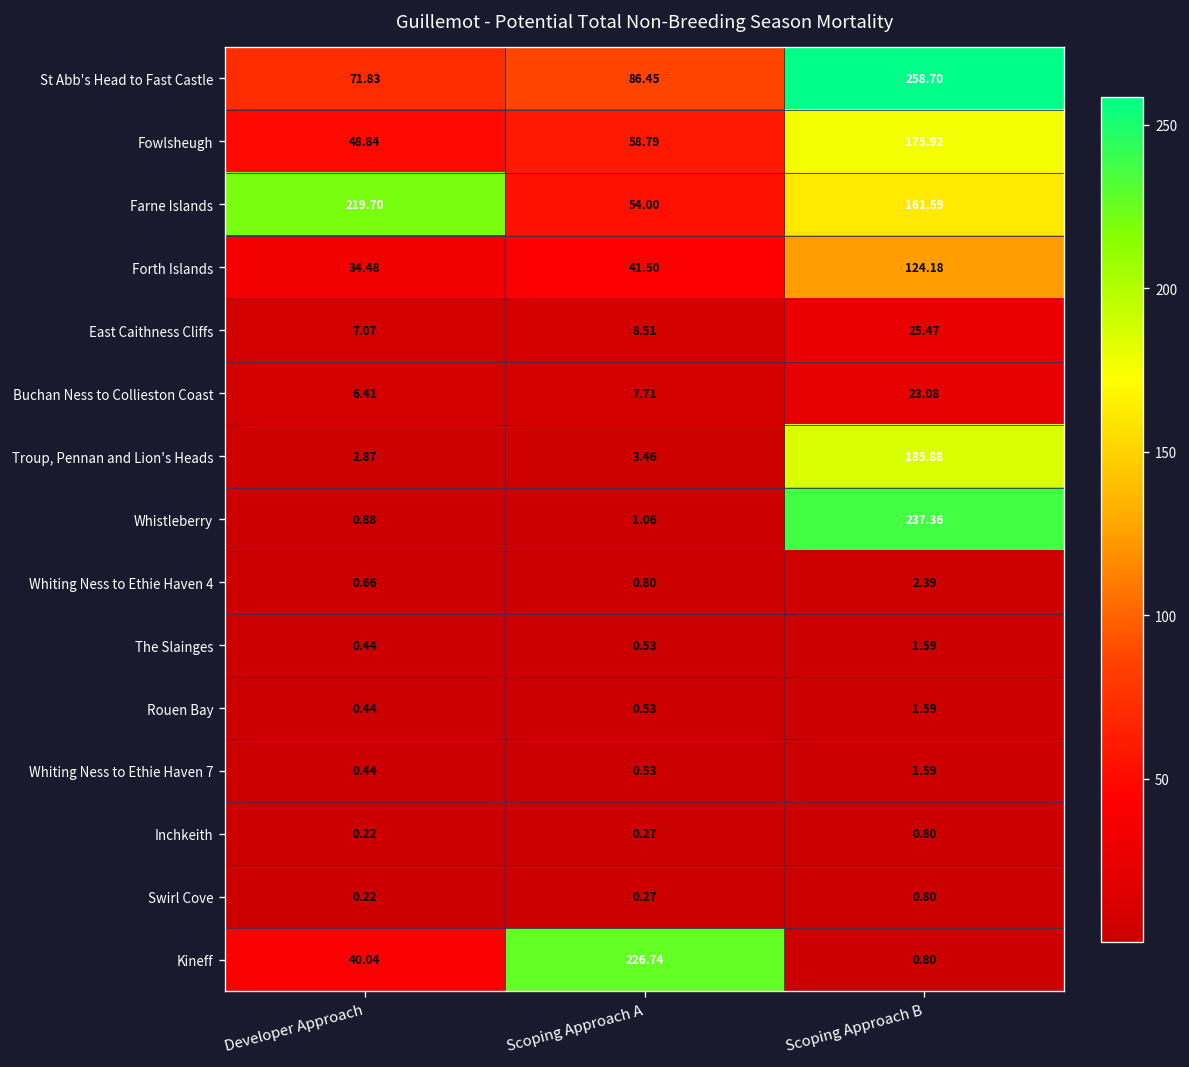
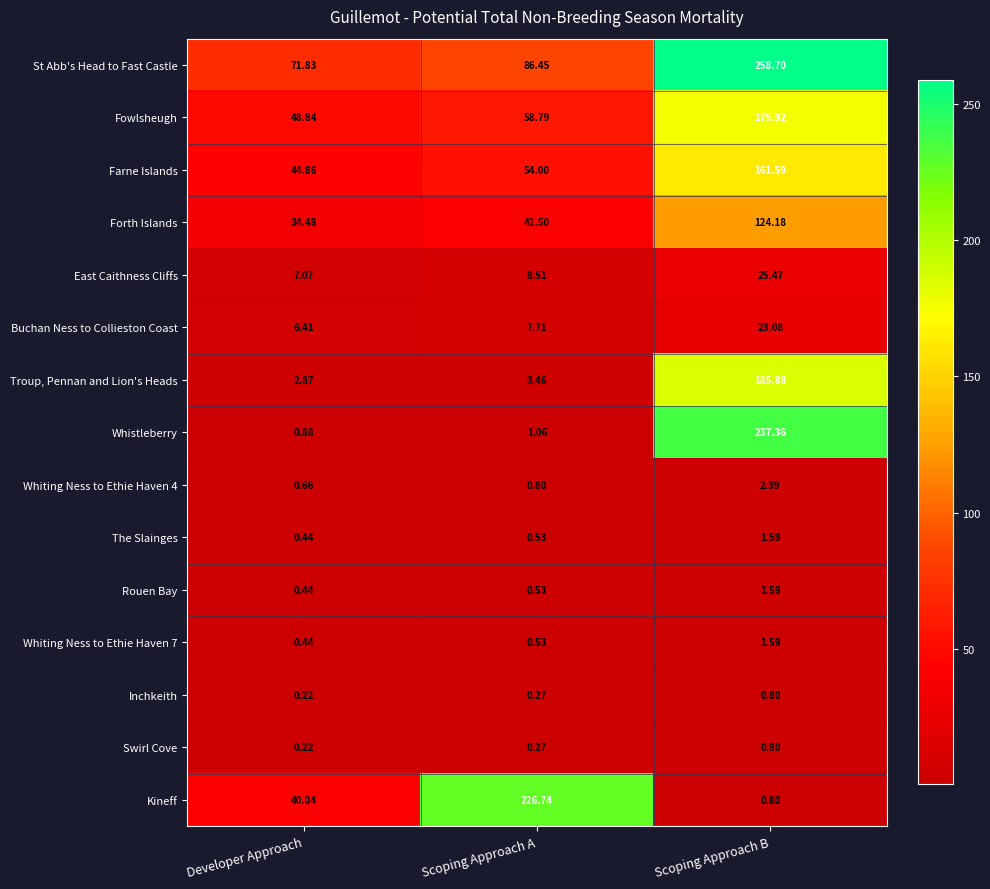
  {
    "St Abb's Head to Fast Castle": {
      "Developer Approach": 71.83,
      "Scoping Approach A": 86.45,
      "Scoping Approach B": 258.70
    },
    "Fowlsheugh": {
      "Developer Approach": 48.84,
      "Scoping Approach A": 58.79,
      "Scoping Approach B": 175.92
    },
    "Farne Islands": {
-     "Developer Approach": 219.70,
+     "Developer Approach": 44.86,
      "Scoping Approach A": 54.00,
      "Scoping Approach B": 161.59
    },
    "Forth Islands": {
      "Developer Approach": 34.48,
      "Scoping Approach A": 41.50,
      "Scoping Approach B": 124.18
    },
    "East Caithness Cliffs": {
      "Developer Approach": 7.07,
      "Scoping Approach A": 8.51,
      "Scoping Approach B": 25.47
    },
    "Buchan Ness to Collieston Coast": {
      "Developer Approach": 6.41,
      "Scoping Approach A": 7.71,
      "Scoping Approach B": 23.08
    },
    "Troup, Pennan and Lion's Heads": {
      "Developer Approach": 2.87,
      "Scoping Approach A": 3.46,
      "Scoping Approach B": 185.88
    },
    "Whistleberry": {
      "Developer Approach": 0.88,
      "Scoping Approach A": 1.06,
      "Scoping Approach B": 237.36
    },
    "Whiting Ness to Ethie Haven 4": {
      "Developer Approach": 0.66,
      "Scoping Approach A": 0.80,
      "Scoping Approach B": 2.39
    },
    "The Slainges": {
      "Developer Approach": 0.44,
      "Scoping Approach A": 0.53,
      "Scoping Approach B": 1.59
    },
    "Rouen Bay": {
      "Developer Approach": 0.44,
      "Scoping Approach A": 0.53,
      "Scoping Approach B": 1.59
    },
    "Whiting Ness to Ethie Haven 7": {
      "Developer Approach": 0.44,
      "Scoping Approach A": 0.53,
      "Scoping Approach B": 1.59
    },
    "Inchkeith": {
      "Developer Approach": 0.22,
      "Scoping Approach A": 0.27,
      "Scoping Approach B": 0.80
    },
    "Swirl Cove": {
      "Developer Approach": 0.22,
      "Scoping Approach A": 0.27,
      "Scoping Approach B": 0.80
    },
    "Kineff": {
      "Developer Approach": 40.04,
      "Scoping Approach A": 226.74,
      "Scoping Approach B": 0.80
    }
  }
